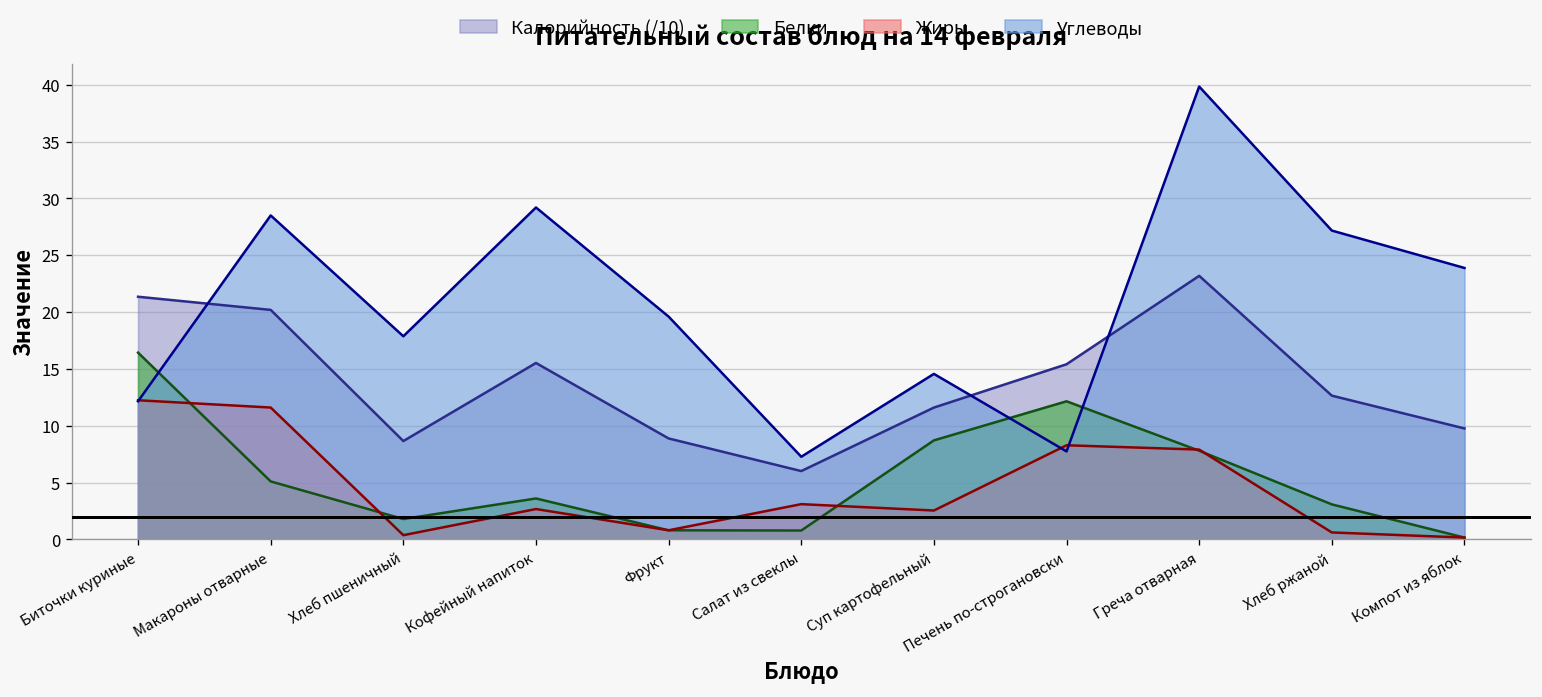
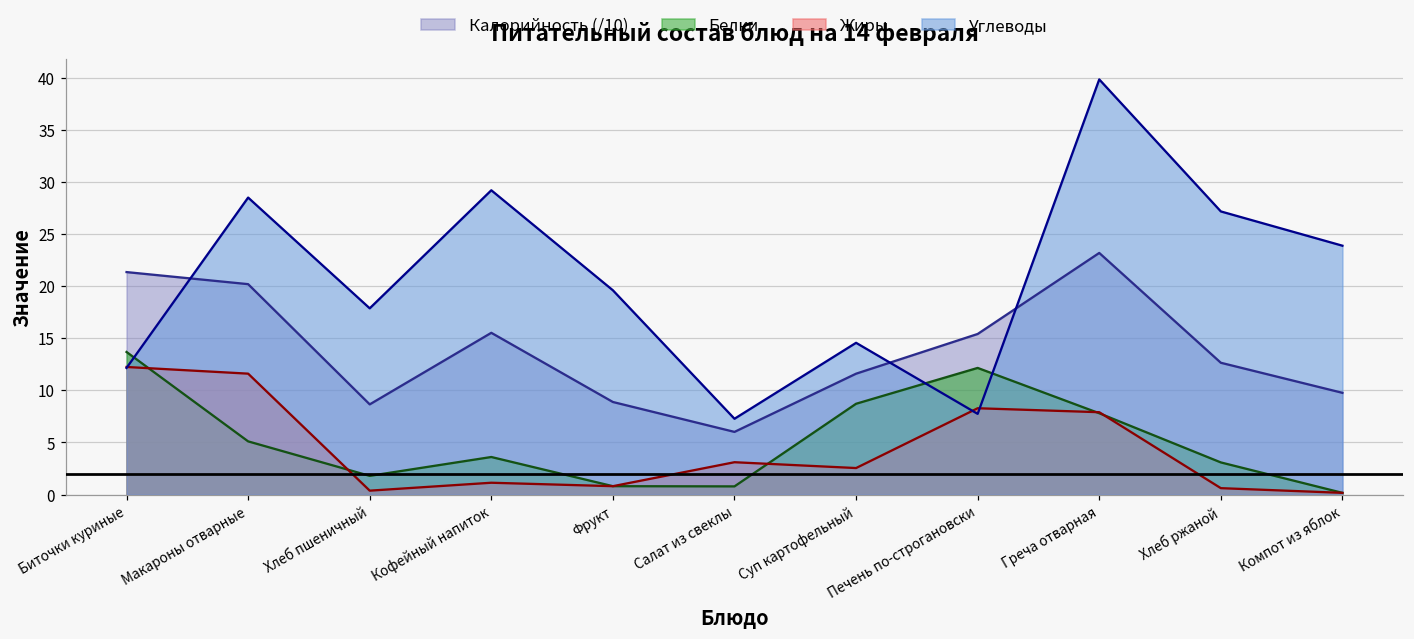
  {
    "Белки": {
-     "Биточки куриные": 16,
+     "Биточки куриные": 14,
      "Макароны отварные": 5,
      "Хлеб пшеничный": 2,
      "Кофейный напиток": 4,
      "Салат из свеклы": 1,
      "Суп картофельный": 9,
      "Печень по-строгановски": 12,
      "Хлеб ржаной": 3
    },
    "Жиры": {
      "Макароны отварные": 12,
      "Хлеб пшеничный": 0,
-     "Кофейный напиток": 3,
+     "Кофейный напиток": 1,
      "Салат из свеклы": 3,
      "Суп картофельный": 3,
      "Печень по-строгановски": 8,
      "Хлеб ржаной": 1
    }
  }
